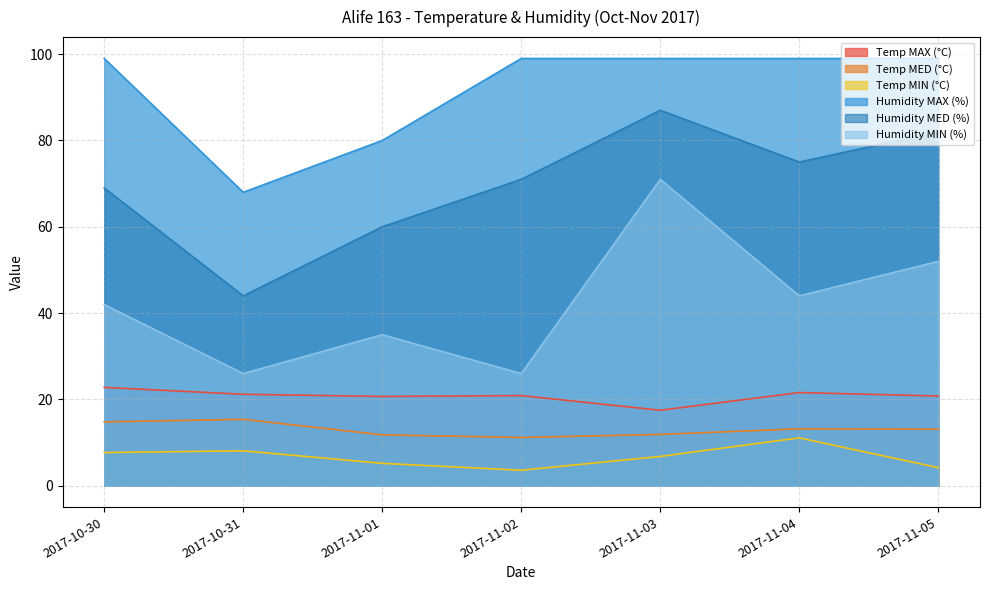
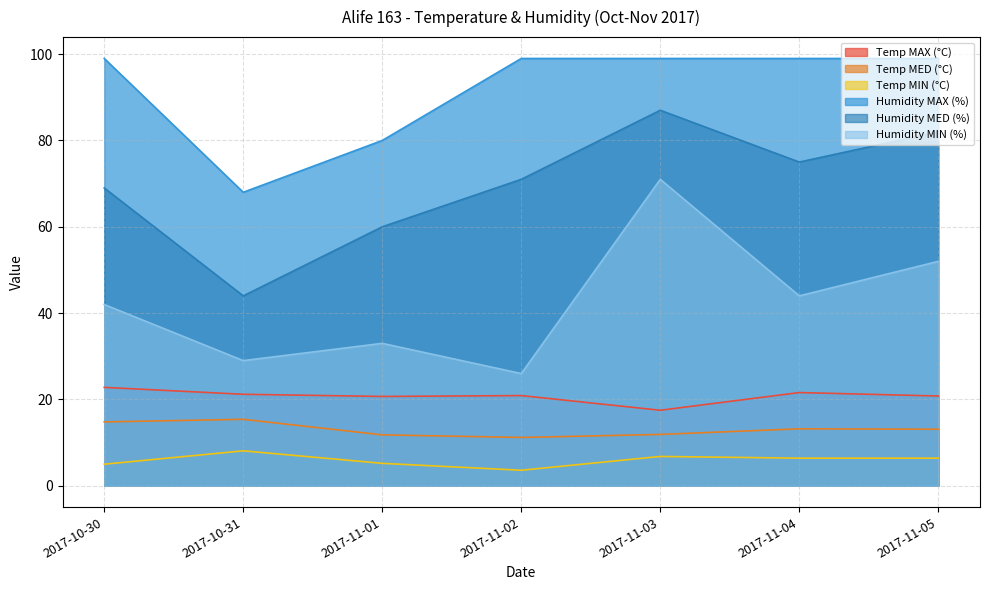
  {
    "Temp MIN (°C)": {
-     "2017-10-30": 8,
+     "2017-10-30": 5,
      "2017-10-31": 8,
      "2017-11-01": 5,
      "2017-11-02": 4,
      "2017-11-03": 7,
-     "2017-11-04": 11,
-     "2017-11-05": 4
+     "2017-11-04": 6,
+     "2017-11-05": 6
    },
    "Humidity MIN (%)": {
      "2017-10-30": 42,
-     "2017-10-31": 26,
-     "2017-11-01": 35,
+     "2017-10-31": 29,
+     "2017-11-01": 33,
      "2017-11-02": 26,
      "2017-11-03": 71,
      "2017-11-04": 44,
      "2017-11-05": 52
    }
  }
